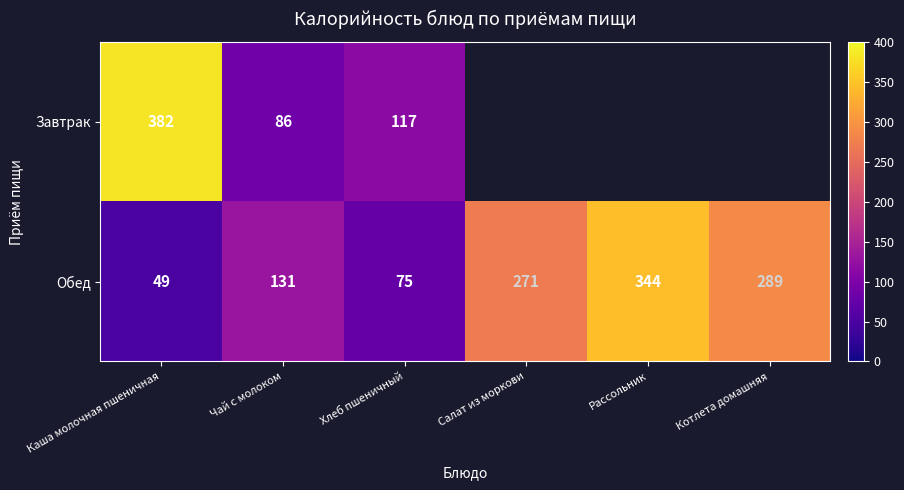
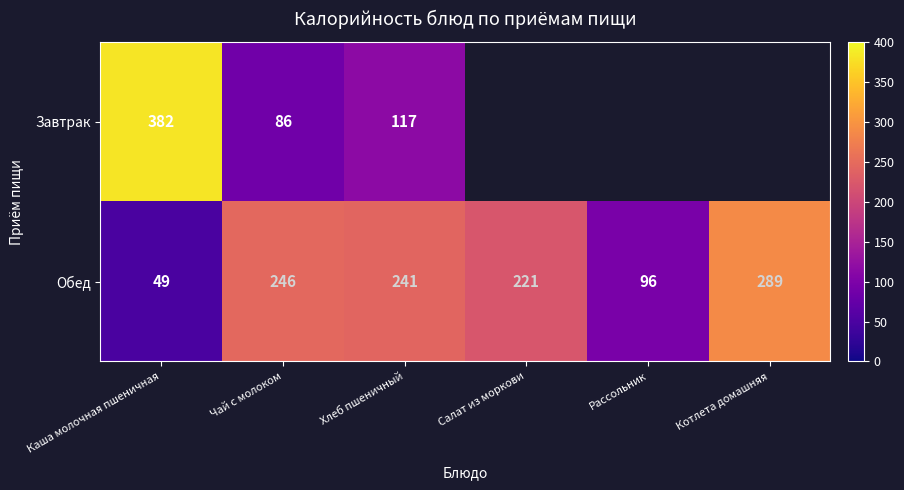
  {
    "Завтрак": {
      "Каша молочная пшеничная": 382,
      "Чай с молоком": 86,
      "Хлеб пшеничный": 117
    },
    "Обед": {
      "Каша молочная пшеничная": 49,
-     "Чай с молоком": 131,
-     "Хлеб пшеничный": 75,
-     "Салат из моркови": 271,
-     "Рассольник": 344,
+     "Чай с молоком": 246,
+     "Хлеб пшеничный": 241,
+     "Салат из моркови": 221,
+     "Рассольник": 96,
      "Котлета домашняя": 289
    }
  }
